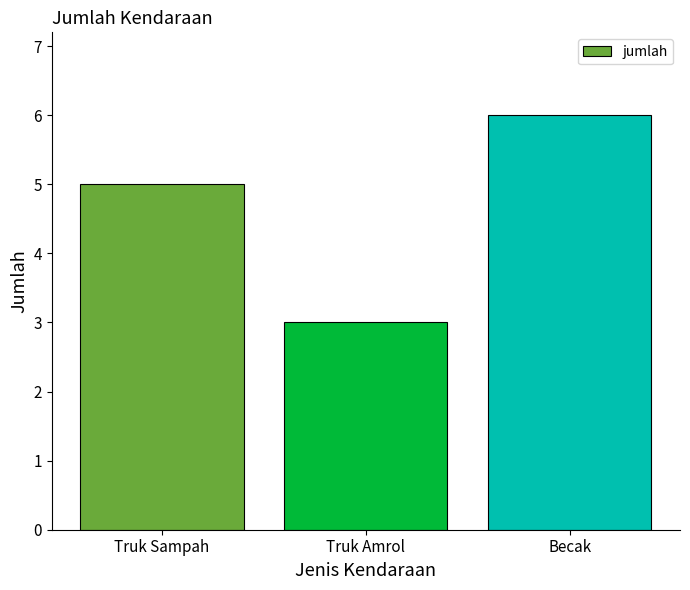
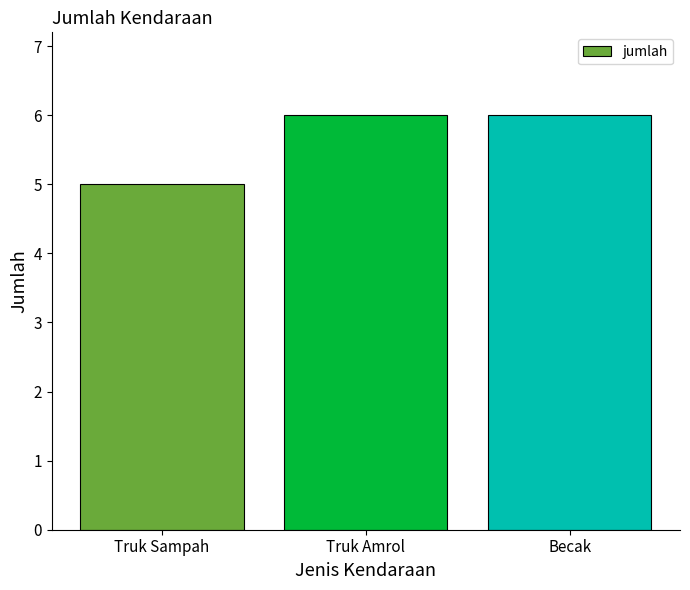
  {
    "Truk Sampah": 5,
-   "Truk Amrol": 3,
+   "Truk Amrol": 6,
    "Becak": 6
  }
